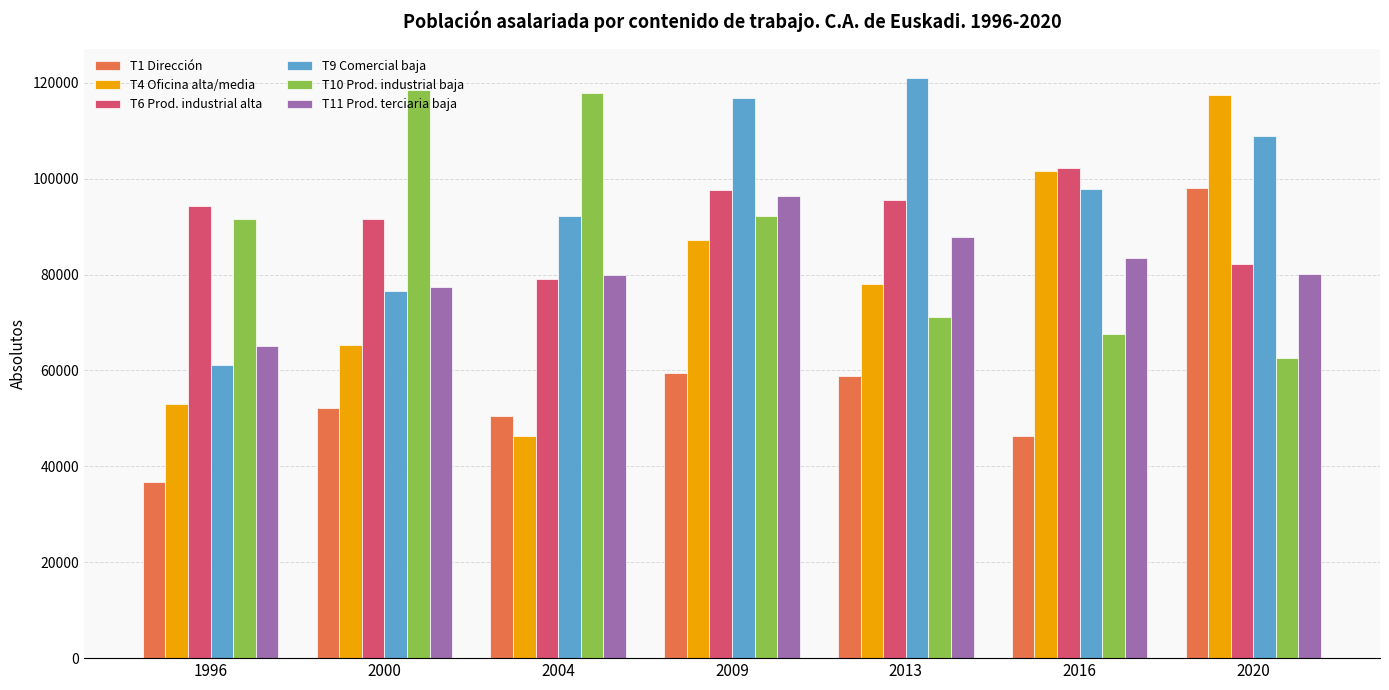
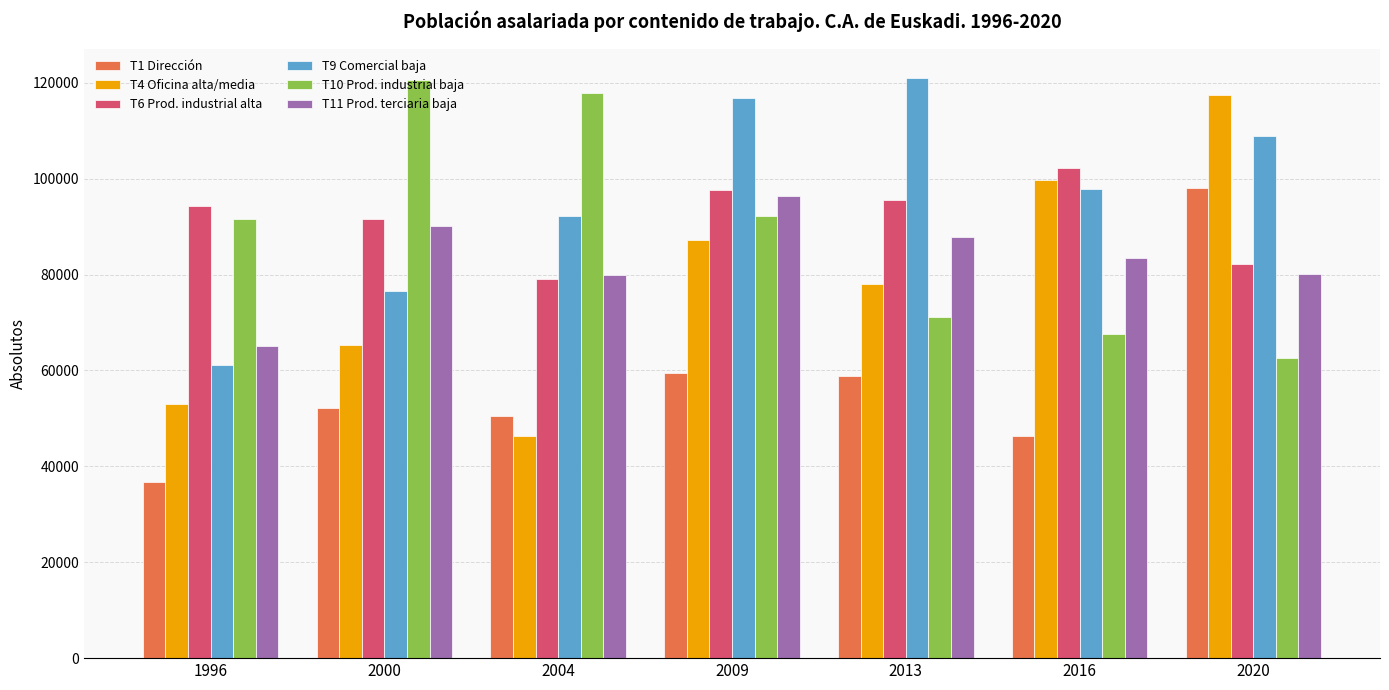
  {
    "T4 Oficina alta/media": {
      "1996": 53000,
      "2000": 65000,
      "2004": 46000,
      "2009": 87000,
      "2013": 78000,
-     "2016": 102000,
+     "2016": 100000,
      "2020": 117000
    },
    "T9 Comercial baja": {
      "1996": 61000,
      "2000": 77000,
      "2004": 92000,
      "2009": 117000,
      "2013": 121000,
      "2016": 98000,
      "2020": 109000
    },
    "T10 Prod. industrial baja": {
      "1996": 92000,
-     "2000": 119000,
+     "2000": 121000,
      "2004": 118000,
      "2009": 92000,
      "2013": 71000,
      "2016": 68000,
      "2020": 63000
    },
    "T11 Prod. terciaria baja": {
      "1996": 65000,
-     "2000": 77000,
+     "2000": 90000,
      "2004": 80000,
      "2009": 96000,
      "2013": 88000,
      "2016": 83000,
      "2020": 80000
    }
  }
